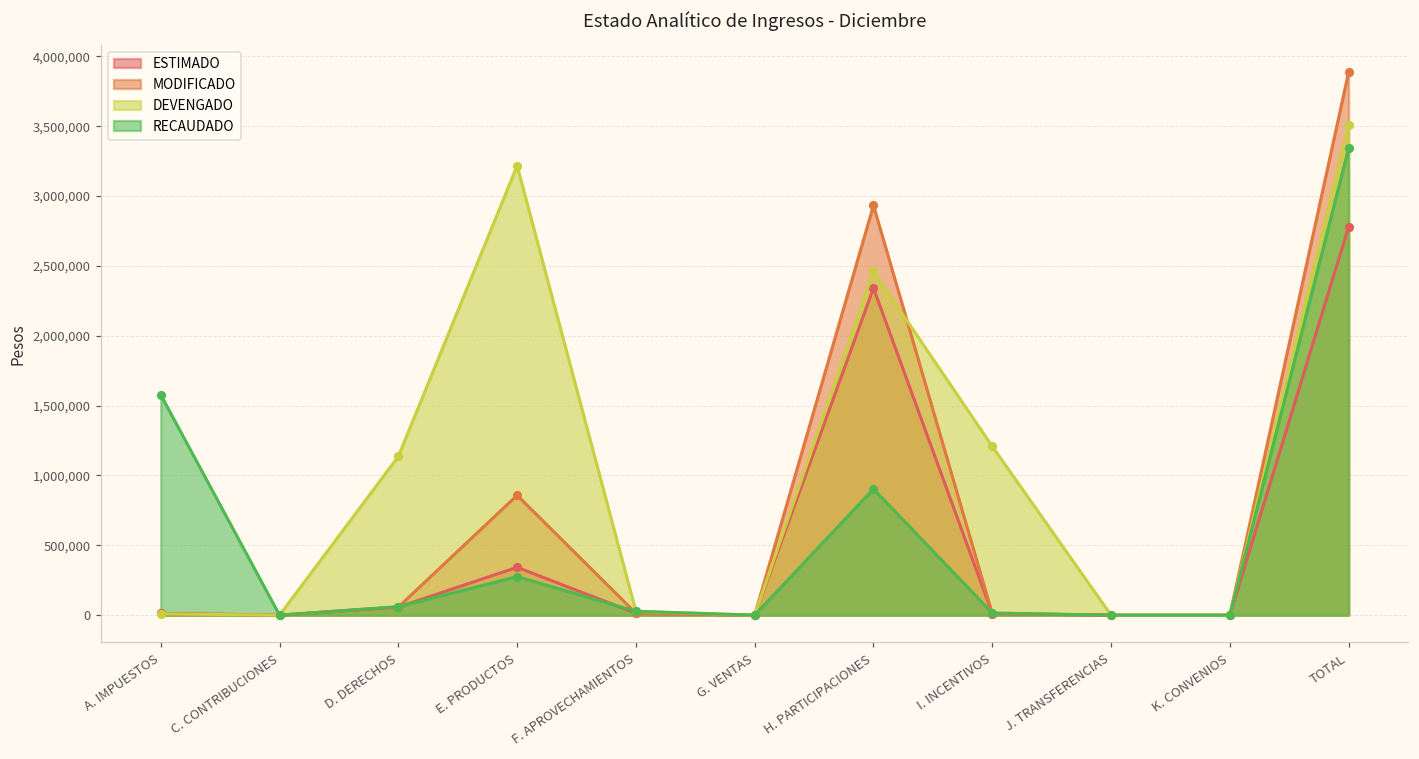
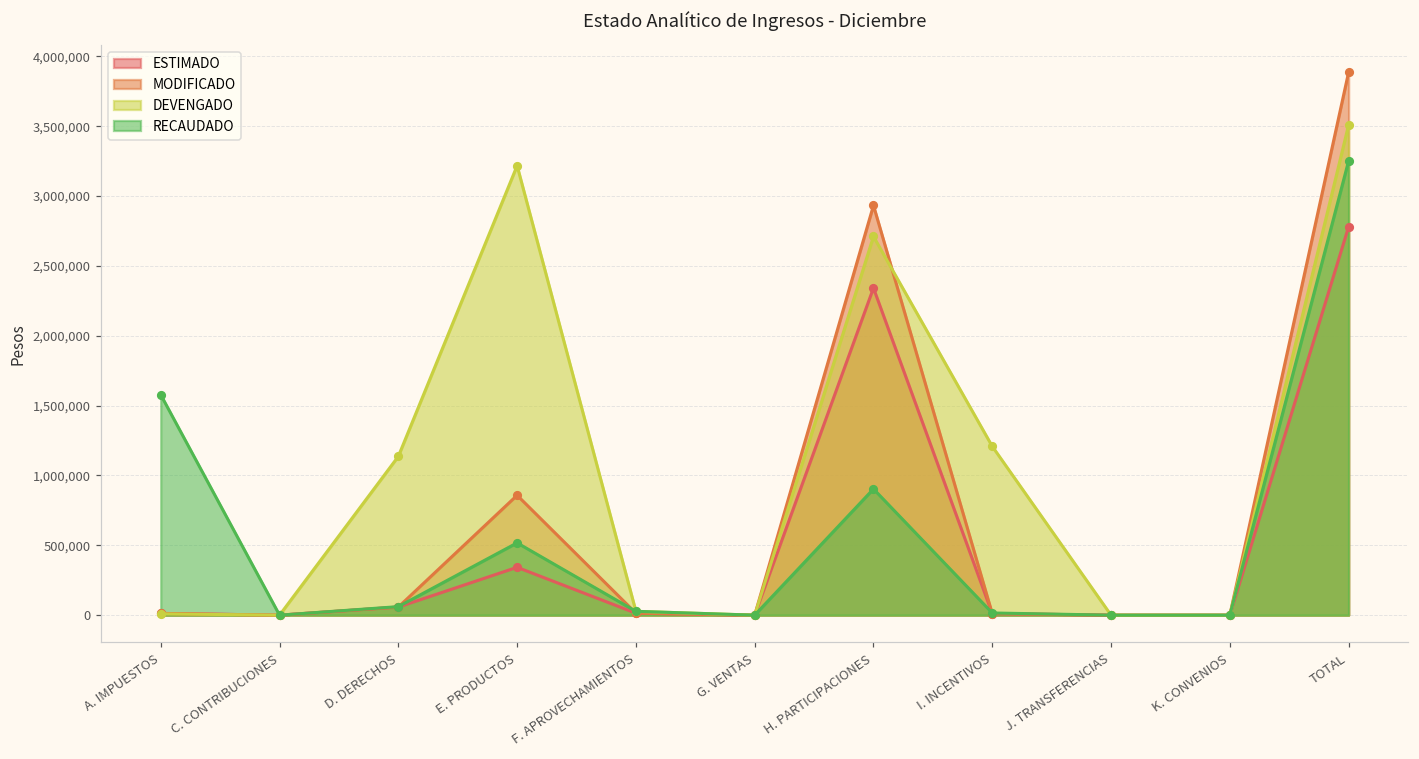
  {
    "DEVENGADO": {
      "D. DERECHOS": "1,140,000",
      "E. PRODUCTOS": "3,220,000",
-     "H. PARTICIPACIONES": "2,460,000",
+     "H. PARTICIPACIONES": "2,710,000",
      "I. INCENTIVOS": "1,210,000",
      "TOTAL": "3,510,000"
    },
    "RECAUDADO": {
      "A. IMPUESTOS": "1,580,000",
-     "E. PRODUCTOS": "280,000",
+     "E. PRODUCTOS": "520,000",
      "H. PARTICIPACIONES": "900,000",
-     "TOTAL": "3,340,000"
+     "TOTAL": "3,250,000"
    }
  }
